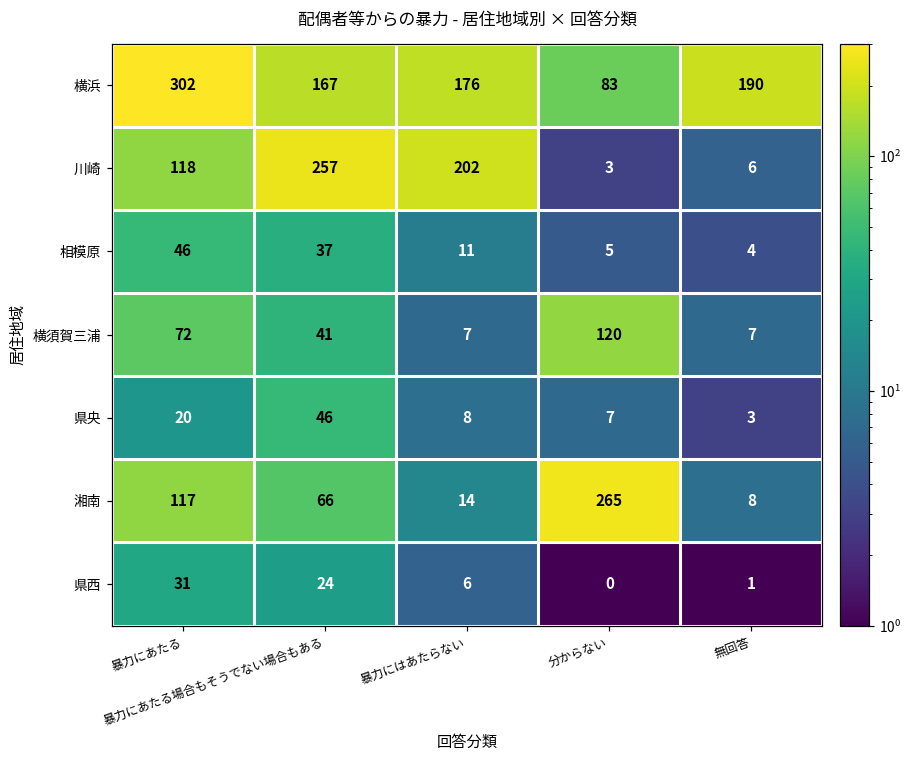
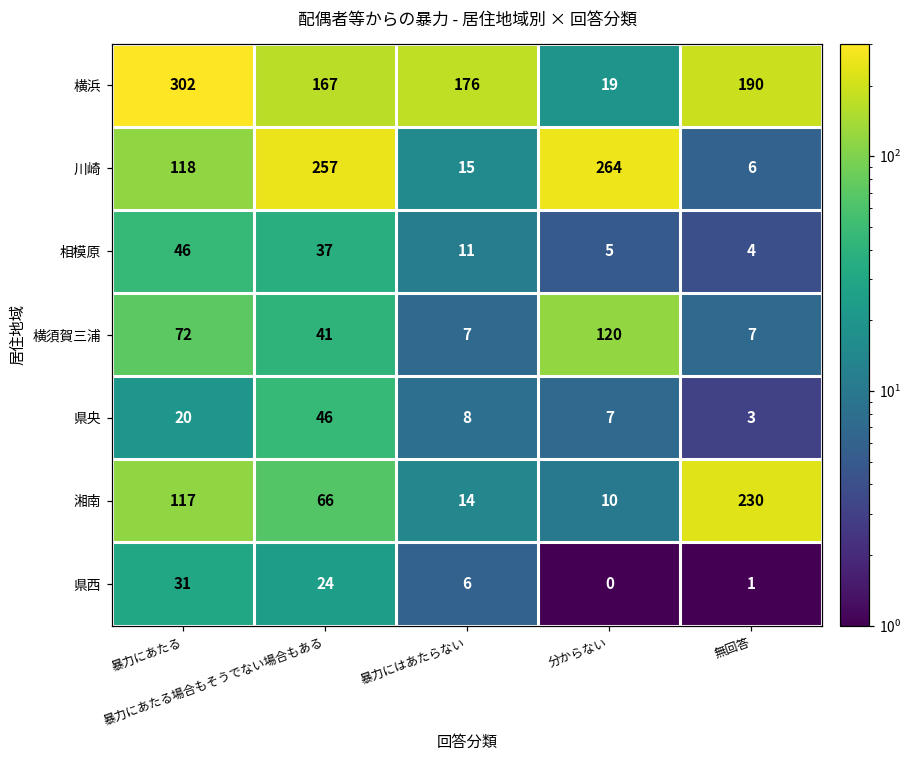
  {
    "横浜": {
      "暴力にあたる": 302,
      "暴力にあたる場合もそうでない場合もある": 167,
      "暴力にはあたらない": 176,
-     "分からない": 83,
+     "分からない": 19,
      "無回答": 190
    },
    "川崎": {
      "暴力にあたる": 118,
      "暴力にあたる場合もそうでない場合もある": 257,
-     "暴力にはあたらない": 202,
-     "分からない": 3,
+     "暴力にはあたらない": 15,
+     "分からない": 264,
      "無回答": 6
    },
    "相模原": {
      "暴力にあたる": 46,
      "暴力にあたる場合もそうでない場合もある": 37,
      "暴力にはあたらない": 11,
      "分からない": 5,
      "無回答": 4
    },
    "横須賀三浦": {
      "暴力にあたる": 72,
      "暴力にあたる場合もそうでない場合もある": 41,
      "暴力にはあたらない": 7,
      "分からない": 120,
      "無回答": 7
    },
    "県央": {
      "暴力にあたる": 20,
      "暴力にあたる場合もそうでない場合もある": 46,
      "暴力にはあたらない": 8,
      "分からない": 7,
      "無回答": 3
    },
    "湘南": {
      "暴力にあたる": 117,
      "暴力にあたる場合もそうでない場合もある": 66,
      "暴力にはあたらない": 14,
-     "分からない": 265,
-     "無回答": 8
+     "分からない": 10,
+     "無回答": 230
    },
    "県西": {
      "暴力にあたる": 31,
      "暴力にあたる場合もそうでない場合もある": 24,
      "暴力にはあたらない": 6,
      "分からない": 0,
      "無回答": 1
    }
  }
